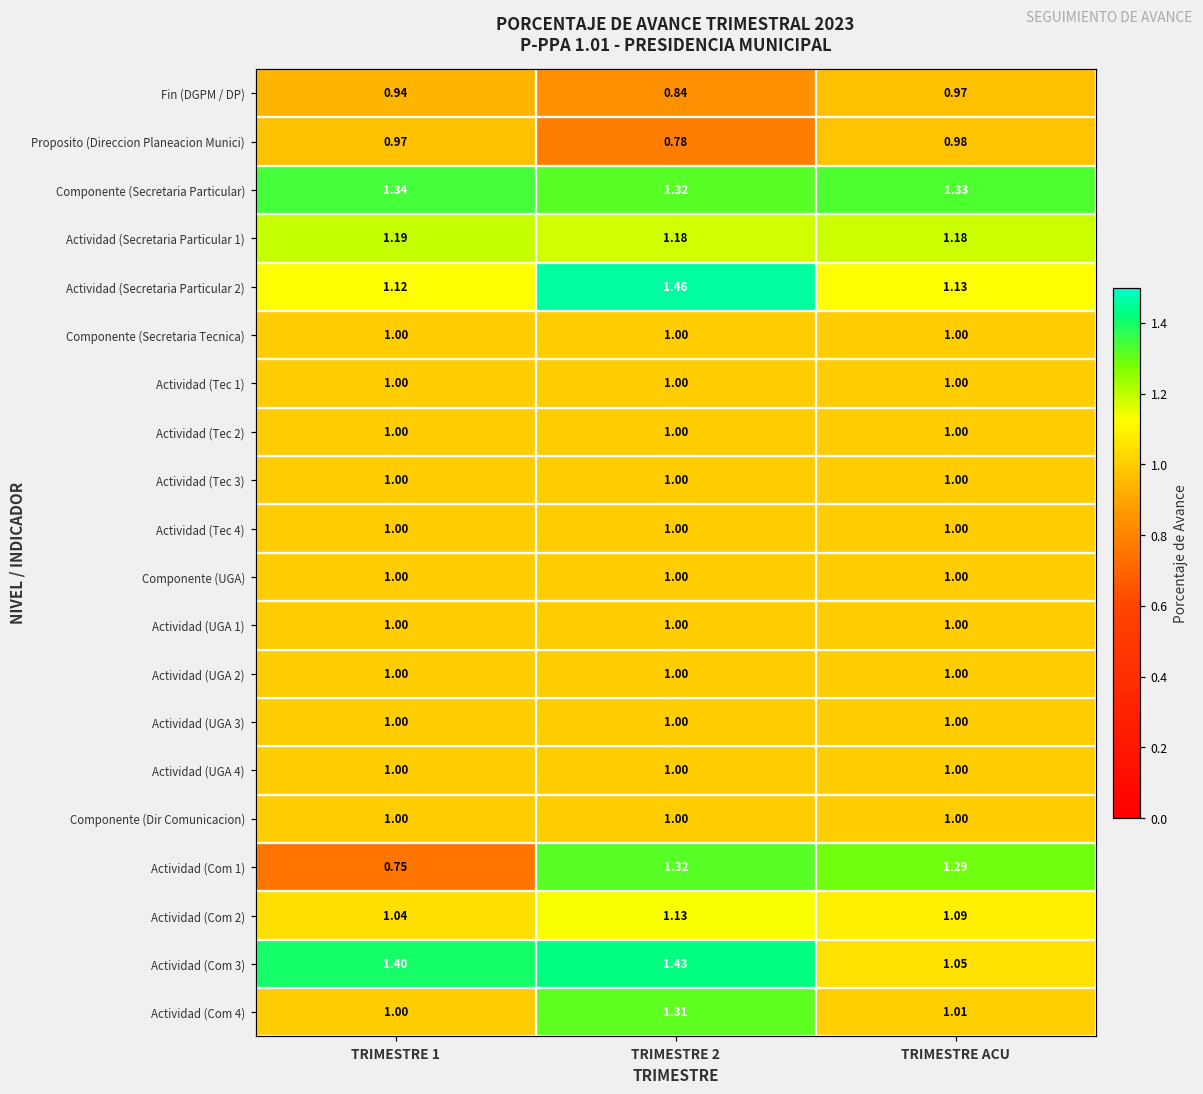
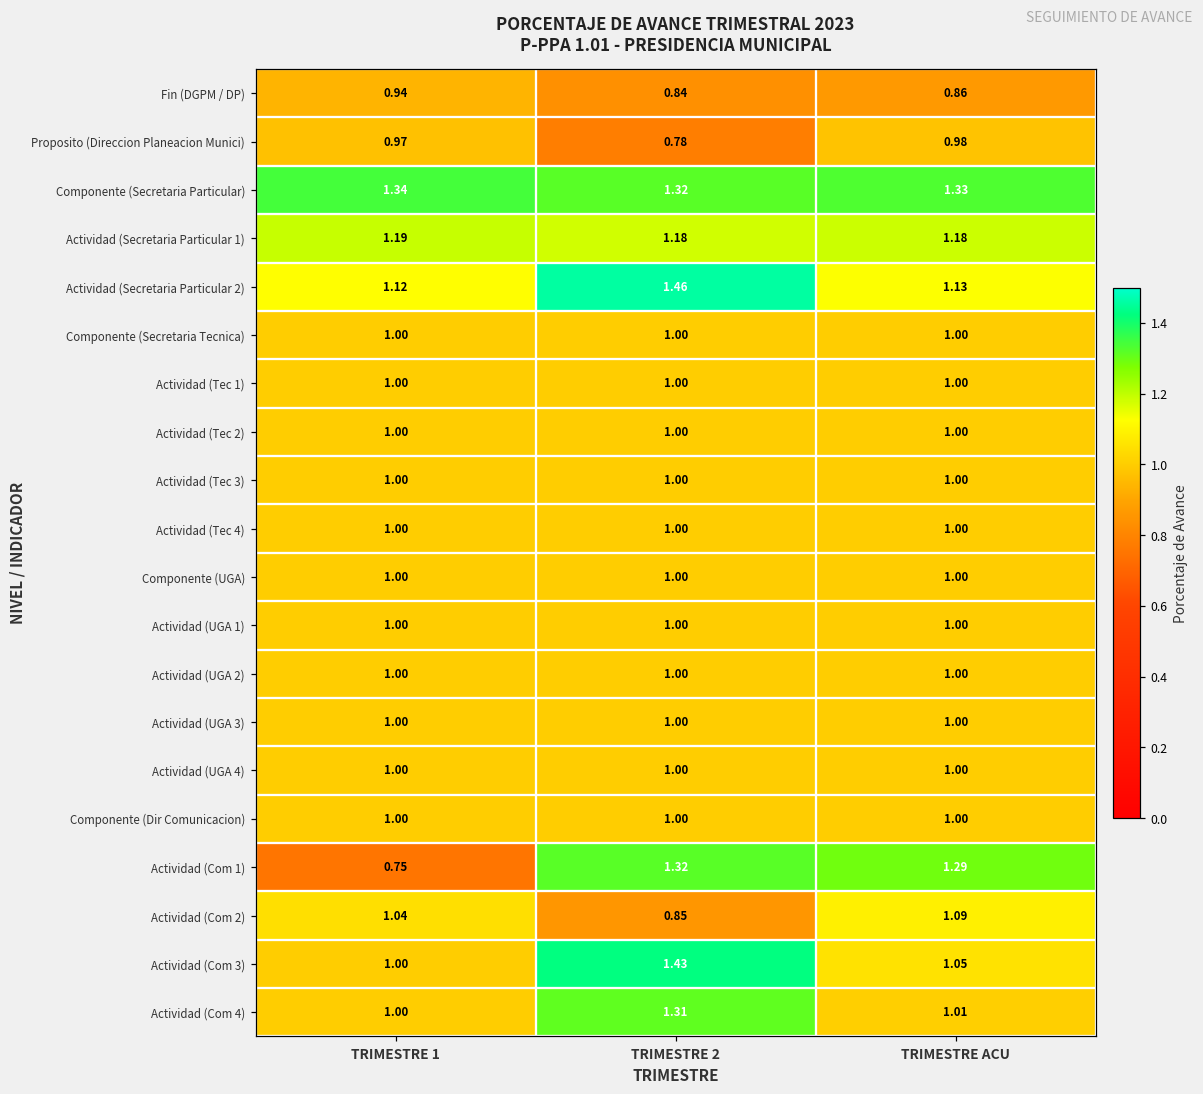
  {
    "Fin (DGPM / DP)": {
      "TRIMESTRE 1": 0.94,
      "TRIMESTRE 2": 0.84,
-     "TRIMESTRE ACU": 0.97
+     "TRIMESTRE ACU": 0.86
    },
    "Proposito (Direccion Planeacion Munici)": {
      "TRIMESTRE 1": 0.97,
      "TRIMESTRE 2": 0.78,
      "TRIMESTRE ACU": 0.98
    },
    "Componente (Secretaria Particular)": {
      "TRIMESTRE 1": 1.34,
      "TRIMESTRE 2": 1.32,
      "TRIMESTRE ACU": 1.33
    },
    "Actividad (Secretaria Particular 1)": {
      "TRIMESTRE 1": 1.19,
      "TRIMESTRE 2": 1.18,
      "TRIMESTRE ACU": 1.18
    },
    "Actividad (Secretaria Particular 2)": {
      "TRIMESTRE 1": 1.12,
      "TRIMESTRE 2": 1.46,
      "TRIMESTRE ACU": 1.13
    },
    "Componente (Secretaria Tecnica)": {
      "TRIMESTRE 1": 1.00,
      "TRIMESTRE 2": 1.00,
      "TRIMESTRE ACU": 1.00
    },
    "Actividad (Tec 1)": {
      "TRIMESTRE 1": 1.00,
      "TRIMESTRE 2": 1.00,
      "TRIMESTRE ACU": 1.00
    },
    "Actividad (Tec 2)": {
      "TRIMESTRE 1": 1.00,
      "TRIMESTRE 2": 1.00,
      "TRIMESTRE ACU": 1.00
    },
    "Actividad (Tec 3)": {
      "TRIMESTRE 1": 1.00,
      "TRIMESTRE 2": 1.00,
      "TRIMESTRE ACU": 1.00
    },
    "Actividad (Tec 4)": {
      "TRIMESTRE 1": 1.00,
      "TRIMESTRE 2": 1.00,
      "TRIMESTRE ACU": 1.00
    },
    "Componente (UGA)": {
      "TRIMESTRE 1": 1.00,
      "TRIMESTRE 2": 1.00,
      "TRIMESTRE ACU": 1.00
    },
    "Actividad (UGA 1)": {
      "TRIMESTRE 1": 1.00,
      "TRIMESTRE 2": 1.00,
      "TRIMESTRE ACU": 1.00
    },
    "Actividad (UGA 2)": {
      "TRIMESTRE 1": 1.00,
      "TRIMESTRE 2": 1.00,
      "TRIMESTRE ACU": 1.00
    },
    "Actividad (UGA 3)": {
      "TRIMESTRE 1": 1.00,
      "TRIMESTRE 2": 1.00,
      "TRIMESTRE ACU": 1.00
    },
    "Actividad (UGA 4)": {
      "TRIMESTRE 1": 1.00,
      "TRIMESTRE 2": 1.00,
      "TRIMESTRE ACU": 1.00
    },
    "Componente (Dir Comunicacion)": {
      "TRIMESTRE 1": 1.00,
      "TRIMESTRE 2": 1.00,
      "TRIMESTRE ACU": 1.00
    },
    "Actividad (Com 1)": {
      "TRIMESTRE 1": 0.75,
      "TRIMESTRE 2": 1.32,
      "TRIMESTRE ACU": 1.29
    },
    "Actividad (Com 2)": {
      "TRIMESTRE 1": 1.04,
-     "TRIMESTRE 2": 1.13,
+     "TRIMESTRE 2": 0.85,
      "TRIMESTRE ACU": 1.09
    },
    "Actividad (Com 3)": {
-     "TRIMESTRE 1": 1.40,
+     "TRIMESTRE 1": 1.00,
      "TRIMESTRE 2": 1.43,
      "TRIMESTRE ACU": 1.05
    },
    "Actividad (Com 4)": {
      "TRIMESTRE 1": 1.00,
      "TRIMESTRE 2": 1.31,
      "TRIMESTRE ACU": 1.01
    }
  }
